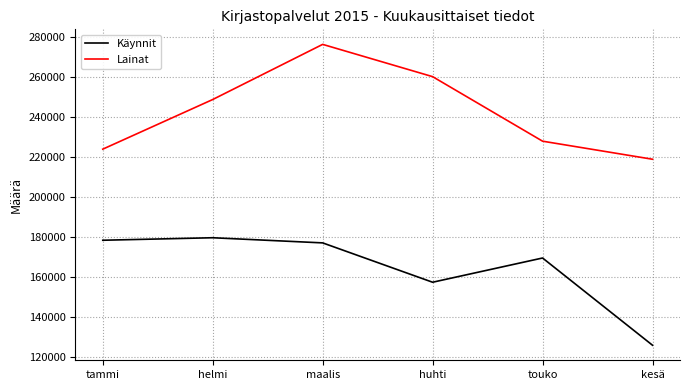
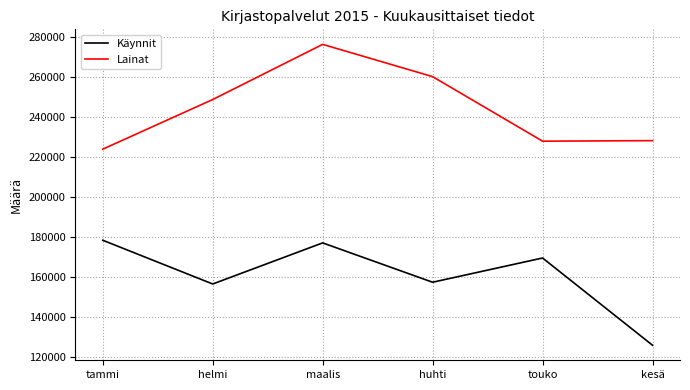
  {
    "Käynnit": {
      "tammi": 178000,
-     "helmi": 180000,
+     "helmi": 157000,
      "maalis": 177000,
      "huhti": 157000,
      "touko": 169000,
      "kesä": 126000
    },
    "Lainat": {
      "tammi": 224000,
      "helmi": 249000,
      "maalis": 276000,
      "huhti": 260000,
      "touko": 228000,
-     "kesä": 219000
+     "kesä": 228000
    }
  }
